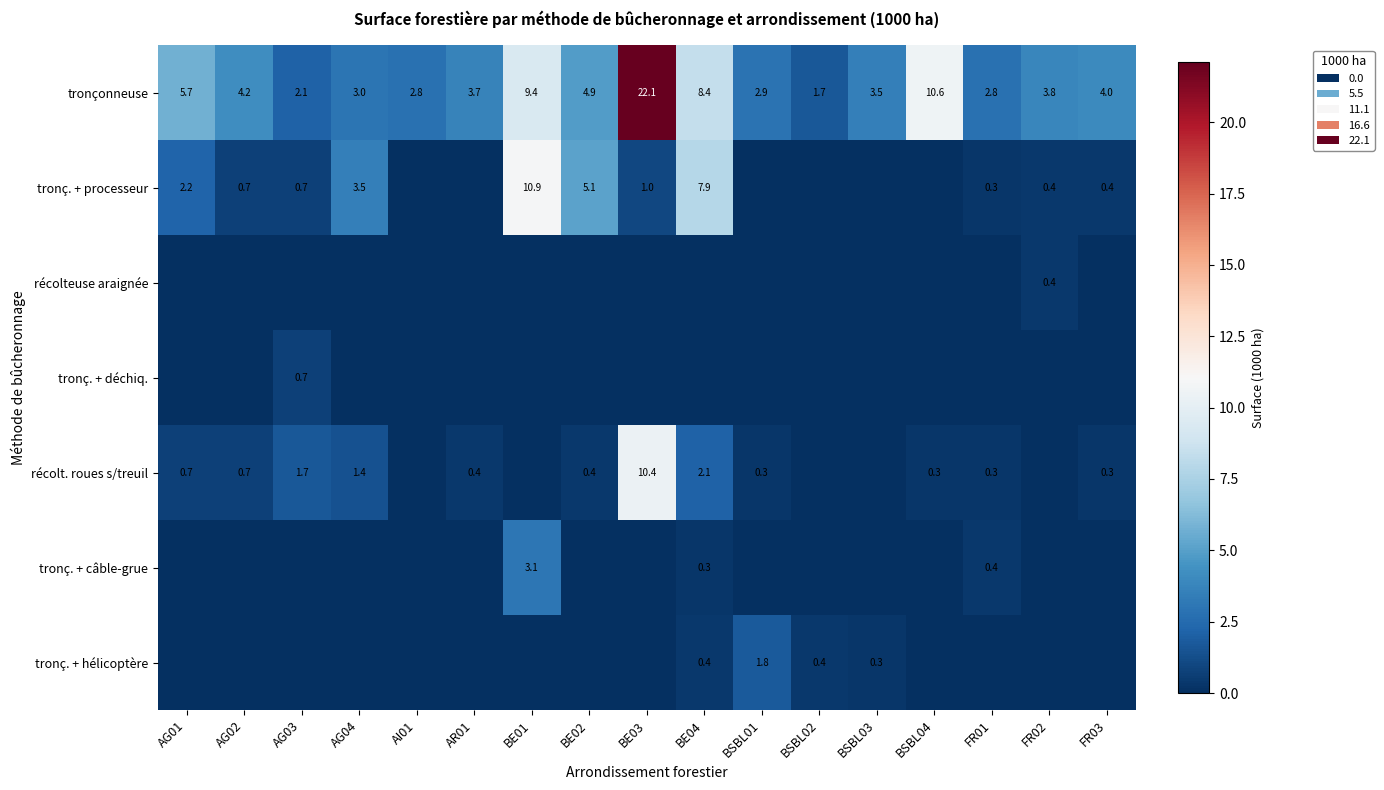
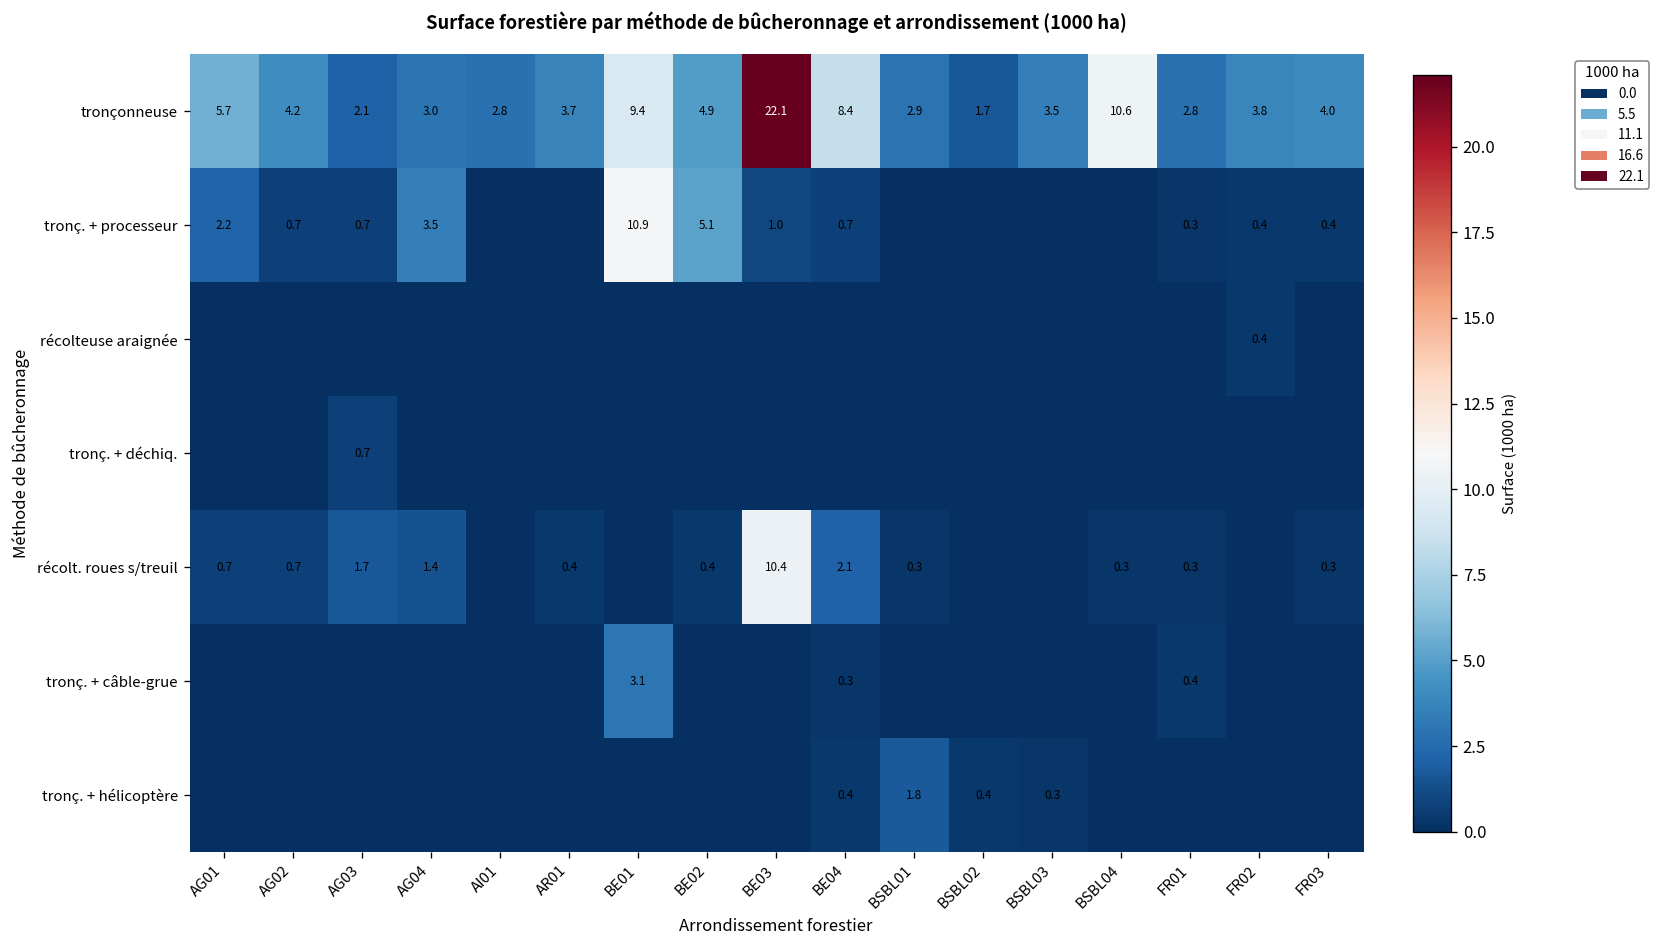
  {
    "tronçonneuse": {
      "AG01": 5.7,
      "AG02": 4.2,
      "AG03": 2.1,
      "AG04": 3.0,
      "AI01": 2.8,
      "AR01": 3.7,
      "BE01": 9.4,
      "BE02": 4.9,
      "BE03": 22.1,
      "BE04": 8.4,
      "BSBL01": 2.9,
      "BSBL02": 1.7,
      "BSBL03": 3.5,
      "BSBL04": 10.6,
      "FR01": 2.8,
      "FR02": 3.8,
      "FR03": 4.0
    },
    "tronç. + processeur": {
      "AG01": 2.2,
      "AG02": 0.7,
      "AG03": 0.7,
      "AG04": 3.5,
      "BE01": 10.9,
      "BE02": 5.1,
      "BE03": 1.0,
-     "BE04": 7.9,
+     "BE04": 0.7,
      "FR01": 0.3,
      "FR02": 0.4,
      "FR03": 0.4
    },
    "récolteuse araignée": {
      "FR02": 0.4
    },
    "tronç. + déchiq.": {
      "AG03": 0.7
    },
    "récolt. roues s/treuil": {
      "AG01": 0.7,
      "AG02": 0.7,
      "AG03": 1.7,
      "AG04": 1.4,
      "AR01": 0.4,
      "BE02": 0.4,
      "BE03": 10.4,
      "BE04": 2.1,
      "BSBL01": 0.3,
      "BSBL04": 0.3,
      "FR01": 0.3,
      "FR03": 0.3
    },
    "tronç. + câble-grue": {
      "BE01": 3.1,
      "BE04": 0.3,
      "FR01": 0.4
    },
    "tronç. + hélicoptère": {
      "BE04": 0.4,
      "BSBL01": 1.8,
      "BSBL02": 0.4,
      "BSBL03": 0.3
    }
  }
